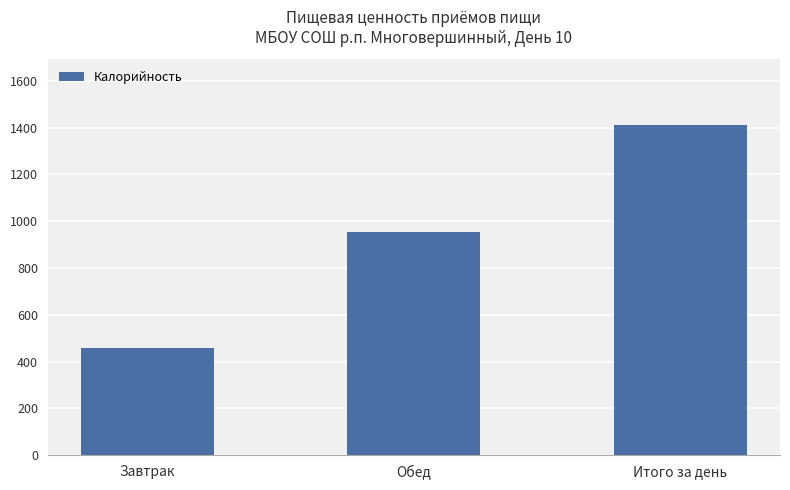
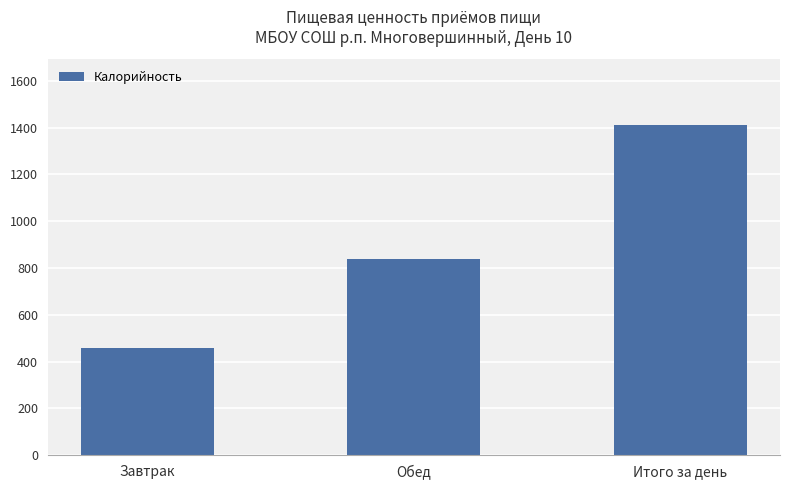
  {
    "Завтрак": 460,
-   "Обед": 950,
+   "Обед": 840,
    "Итого за день": 1410
  }
